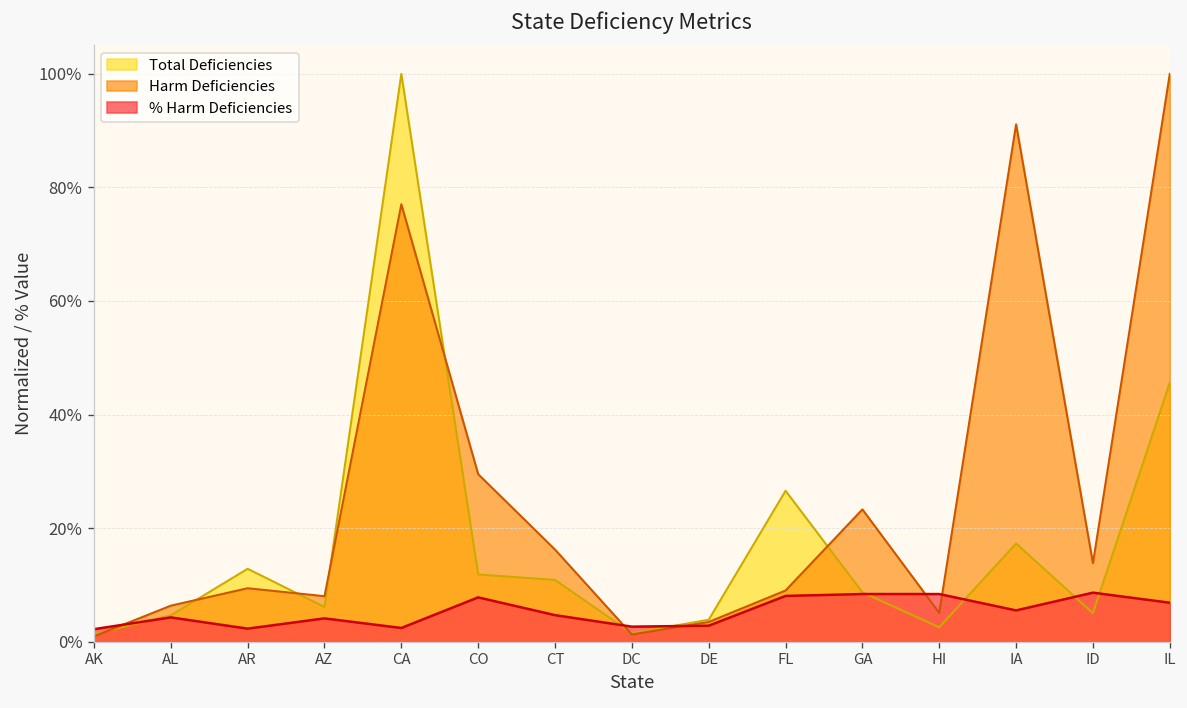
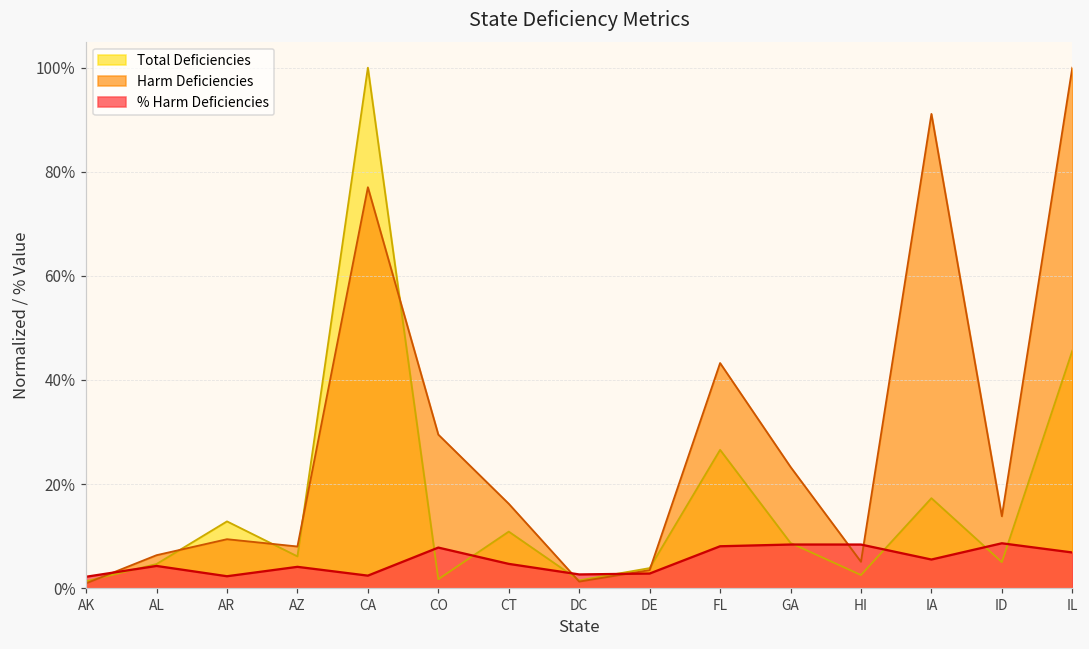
  {
    "Total Deficiencies": {
      "AR": "13%",
      "AZ": "6%",
      "CA": "100%",
-     "CO": "12%",
+     "CO": "2%",
      "CT": "11%",
      "FL": "27%",
      "HI": "3%",
      "IA": "17%",
      "ID": "5%",
      "IL": "46%"
    },
    "Harm Deficiencies": {
      "AL": "6%",
      "AR": "9%",
      "AZ": "8%",
      "CA": "77%",
      "CO": "30%",
      "CT": "16%",
-     "FL": "9%",
+     "FL": "43%",
      "GA": "23%",
      "HI": "5%",
      "IA": "91%",
      "ID": "14%",
      "IL": "100%"
    },
    "% Harm Deficiencies": {
      "AK": "2%",
      "AR": "2%",
      "AZ": "4%",
      "CA": "2%",
      "CO": "8%",
      "CT": "5%",
      "DC": "3%",
      "DE": "3%",
      "FL": "8%",
      "HI": "8%",
      "IA": "6%",
      "ID": "9%",
      "IL": "7%"
    }
  }
